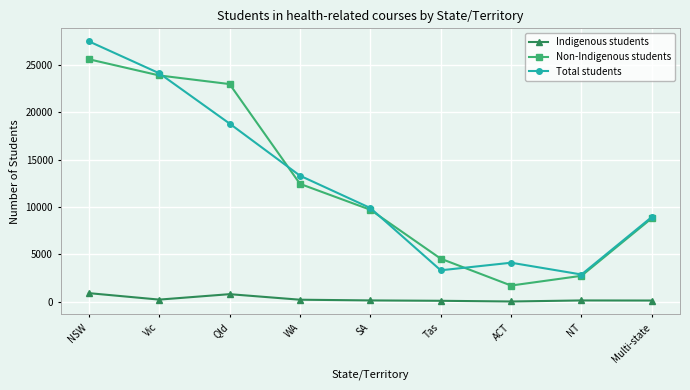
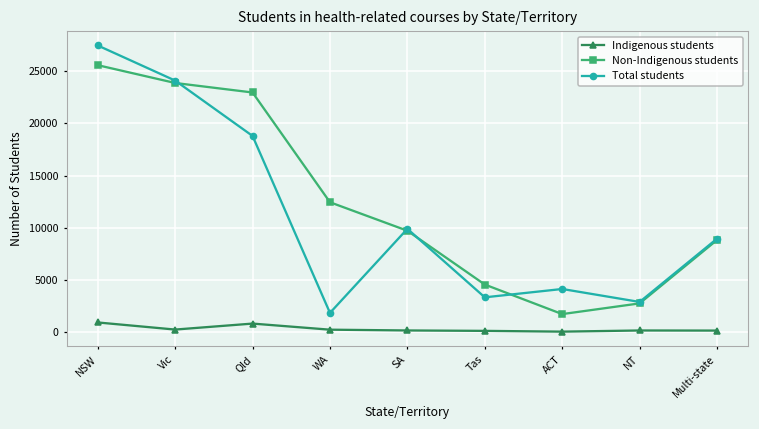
  {
    "Total students": {
      "NSW": 27000,
      "Qld": 19000,
-     "WA": 13000,
+     "WA": 2000,
      "Tas": 3000,
      "ACT": 4000
    }
  }
